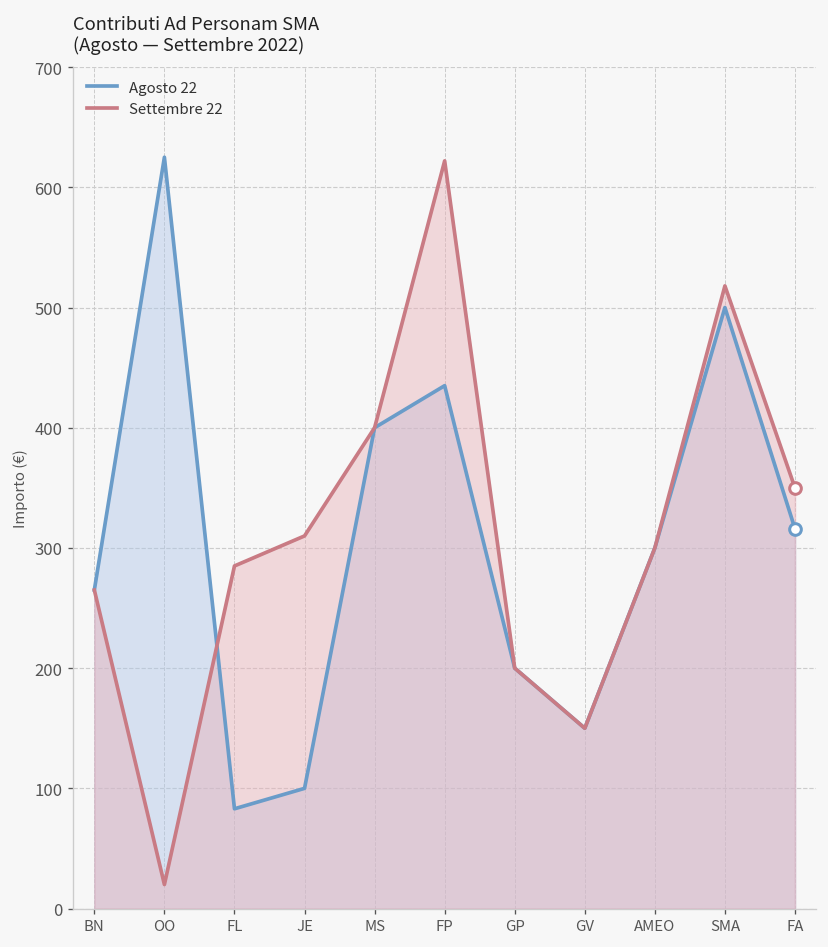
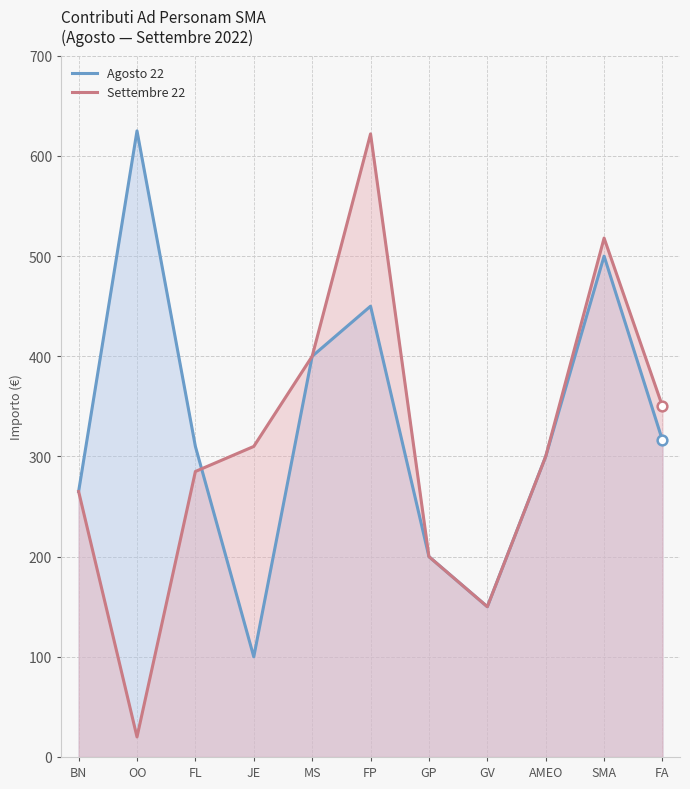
  {
    "Agosto 22": {
      "OO": 625,
-     "FL": 83,
+     "FL": 310,
      "JE": 100,
-     "FP": 435,
+     "FP": 450,
      "SMA": 500
    },
    "Settembre 22": {
      "OO": 20,
      "FL": 285,
      "JE": 310,
      "FP": 622,
      "SMA": 518
    }
  }
